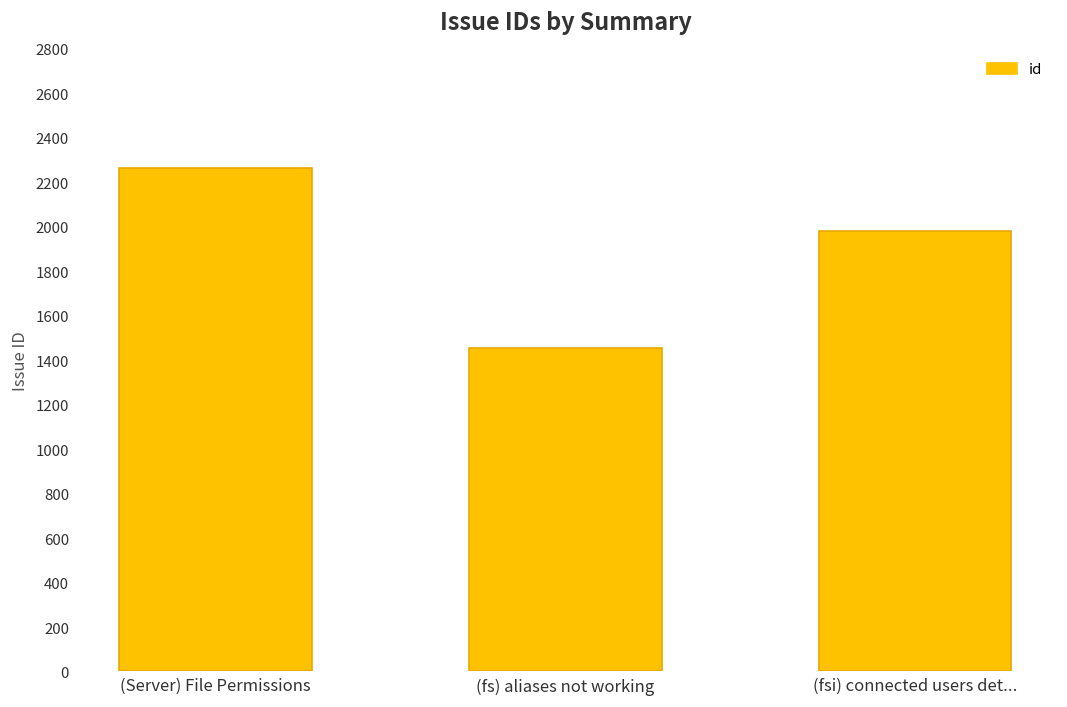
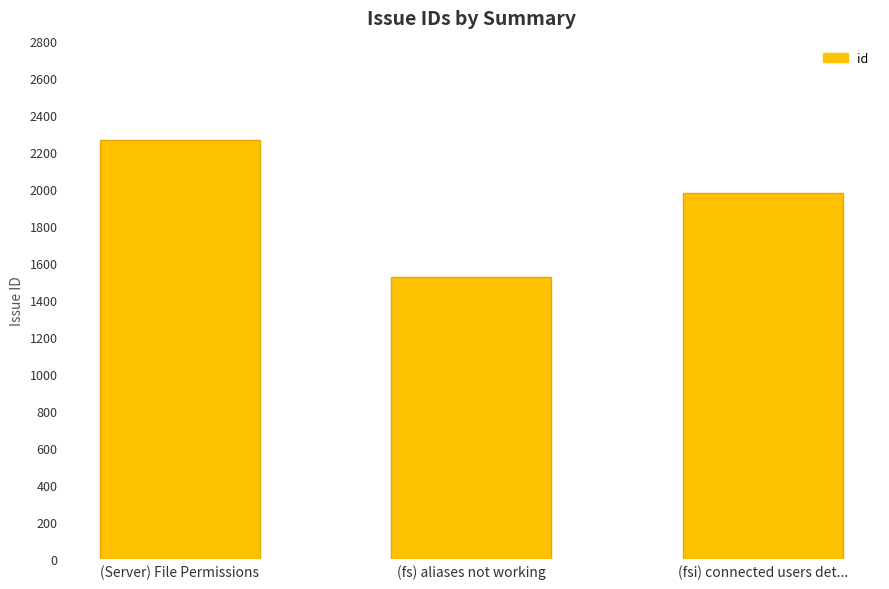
  {
    "(Server) File Permissions": 2270,
-   "(fs) aliases not working": 1460,
+   "(fs) aliases not working": 1530,
    "(fsi) connected users det...": 1980
  }
